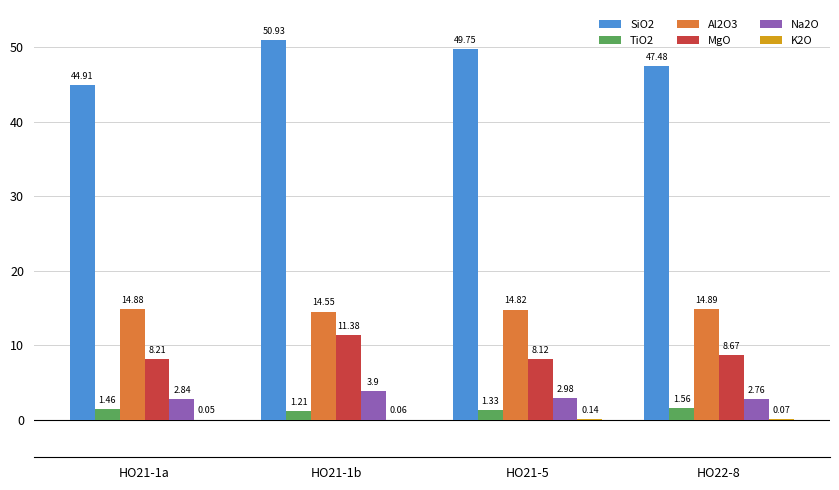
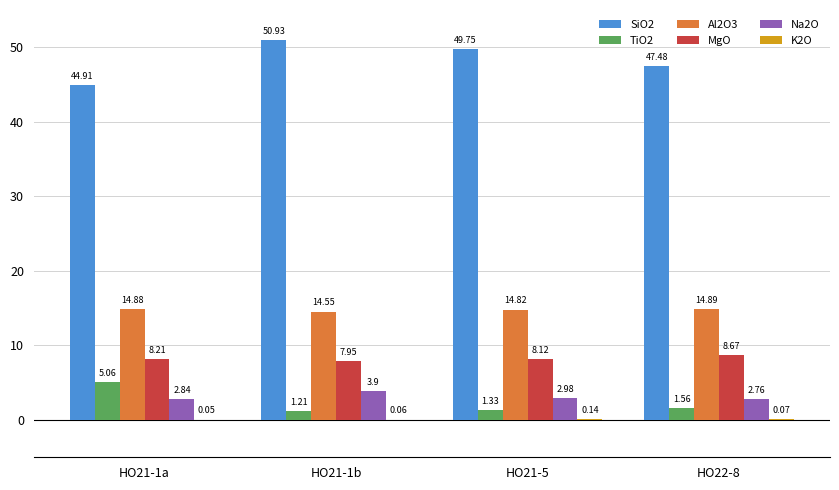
  {
    "SiO2": {
      "HO21-1a": 44.91,
      "HO21-1b": 50.93,
      "HO21-5": 49.75,
      "HO22-8": 47.48
    },
    "TiO2": {
-     "HO21-1a": 1.46,
+     "HO21-1a": 5.06,
      "HO21-1b": 1.21,
      "HO21-5": 1.33,
      "HO22-8": 1.56
    },
    "MgO": {
      "HO21-1a": 8.21,
-     "HO21-1b": 11.38,
+     "HO21-1b": 7.95,
      "HO21-5": 8.12,
      "HO22-8": 8.67
    },
    "Na2O": {
      "HO21-1a": 2.84,
      "HO21-1b": 3.9,
      "HO21-5": 2.98,
      "HO22-8": 2.76
    }
  }
